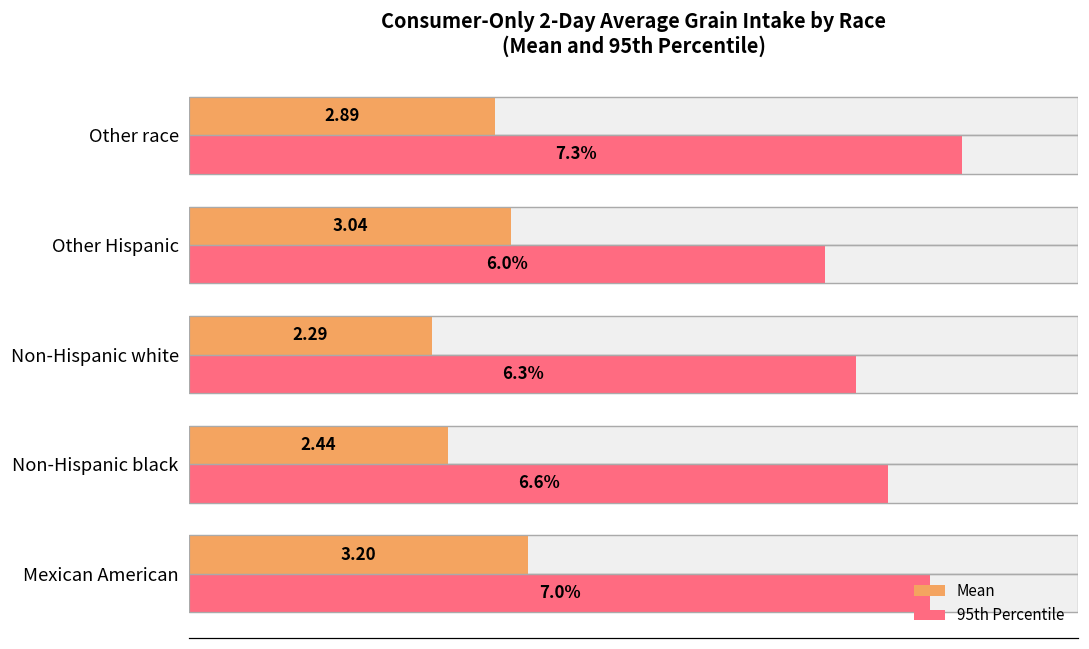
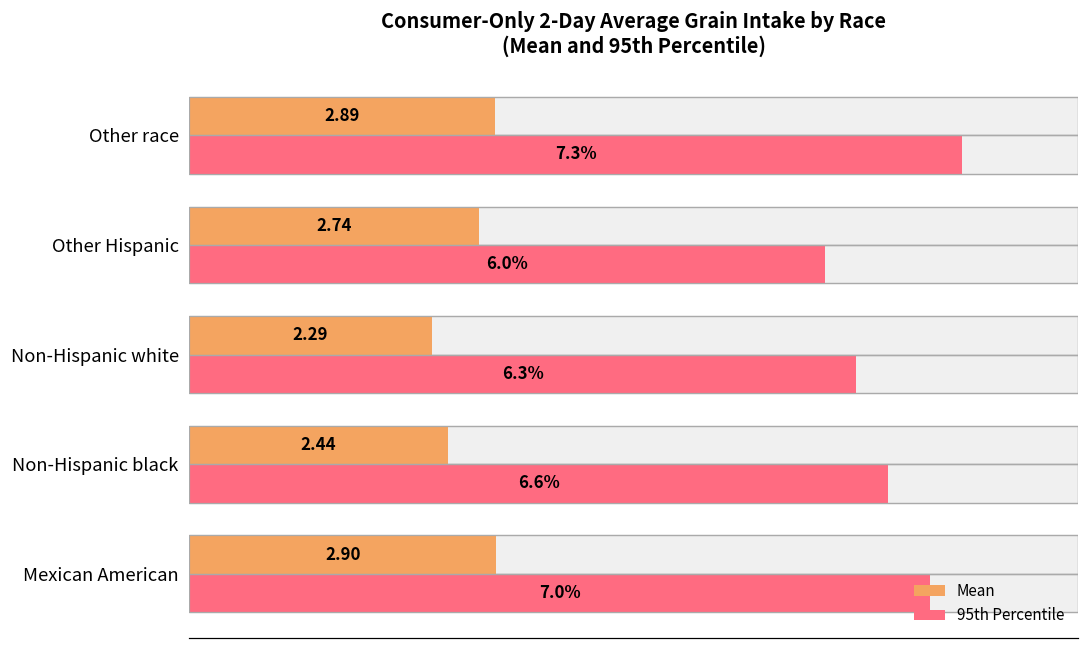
  {
    "Mean": {
-     "Other Hispanic": 3.04,
-     "Mexican American": 3.20
+     "Other Hispanic": 2.74,
+     "Mexican American": 2.90
    }
  }
